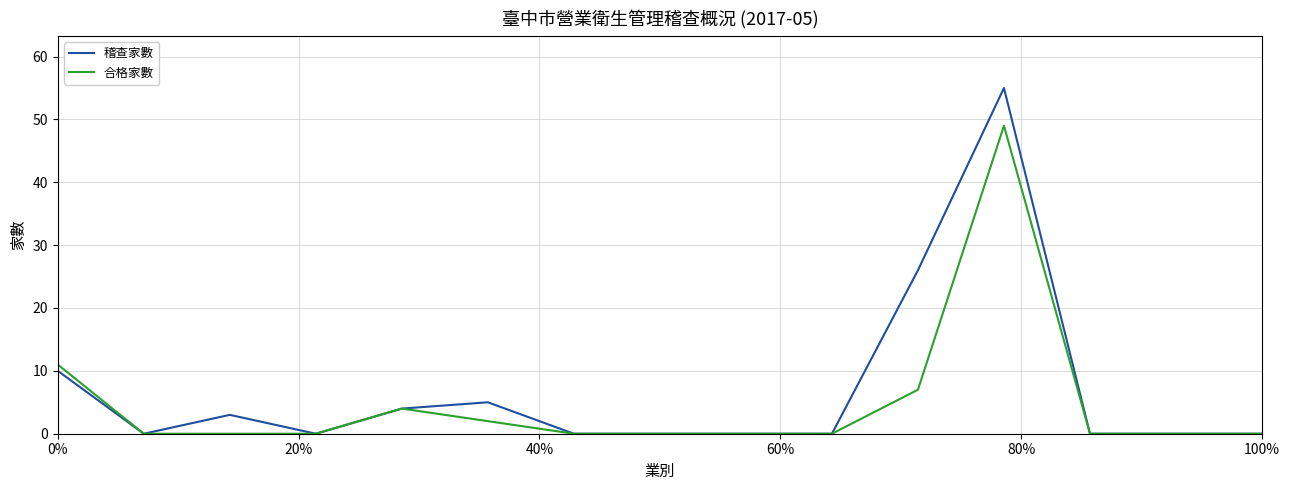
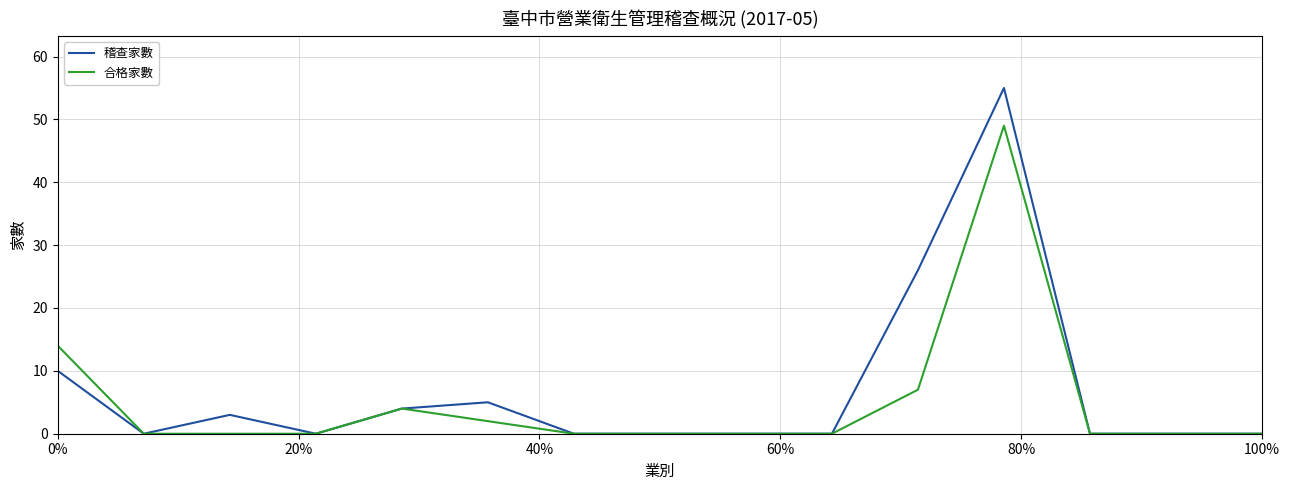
  {
    "稽查家數": {
      "0%": 10
    },
    "合格家數": {
-     "0%": 11
+     "0%": 14
    }
  }
